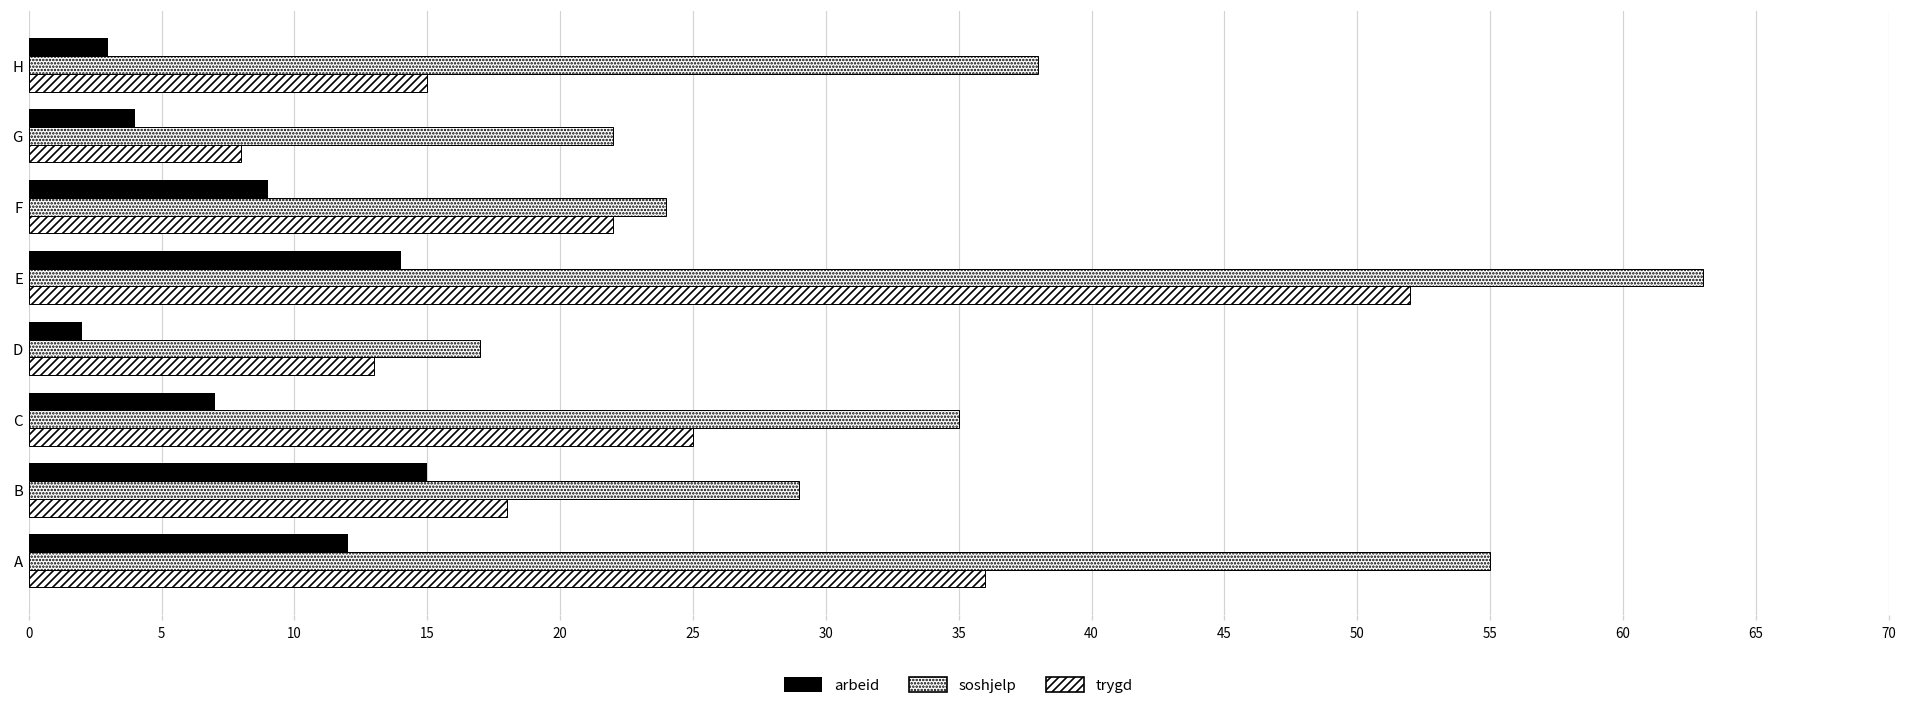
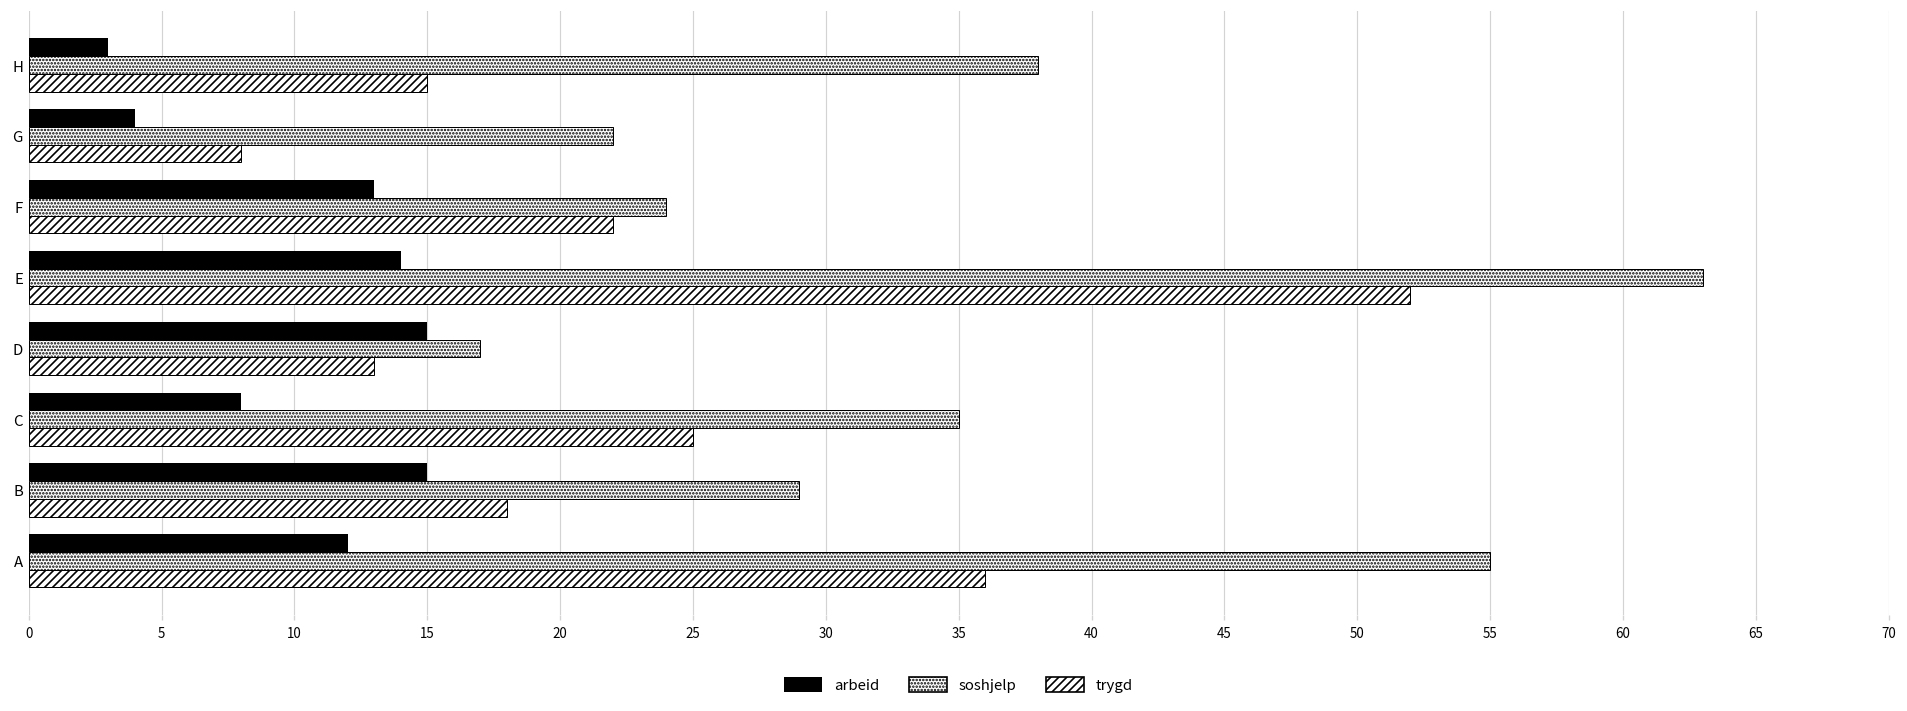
  {
    "arbeid": {
      "H": 3,
      "G": 4,
-     "F": 9,
+     "F": 13,
      "E": 14,
-     "D": 2,
-     "C": 7,
+     "D": 15,
+     "C": 8,
      "B": 15,
      "A": 12
    }
  }
